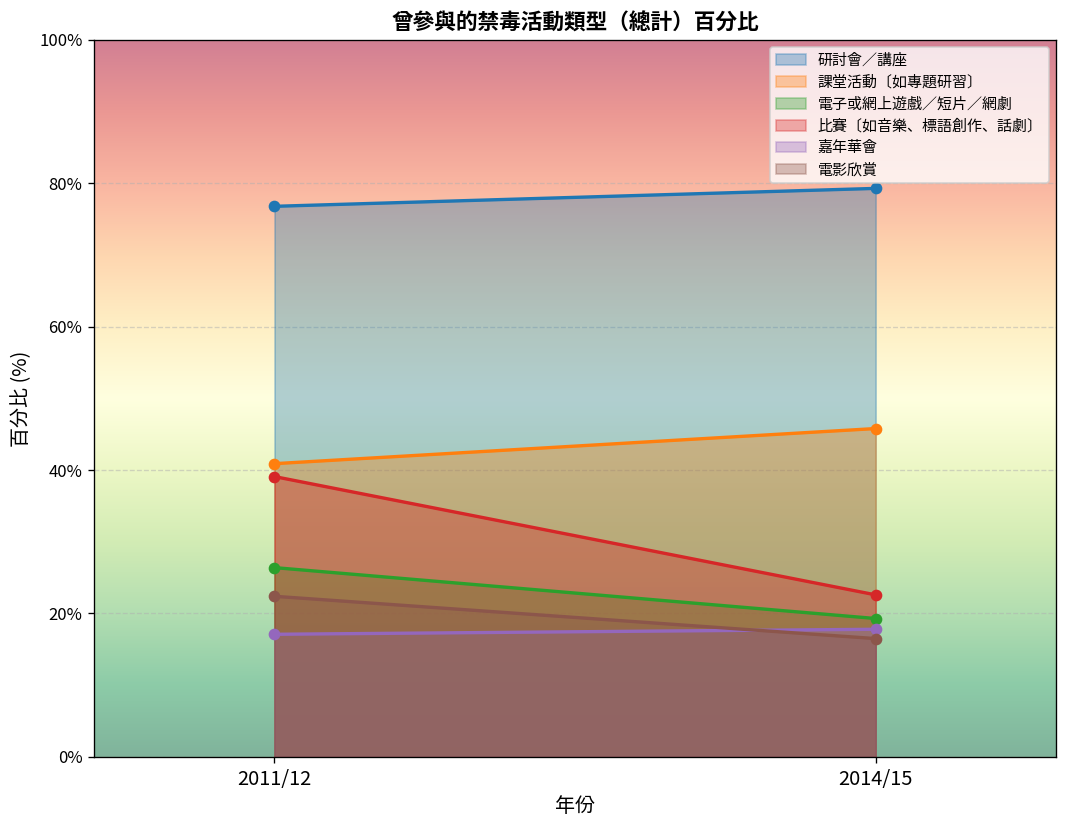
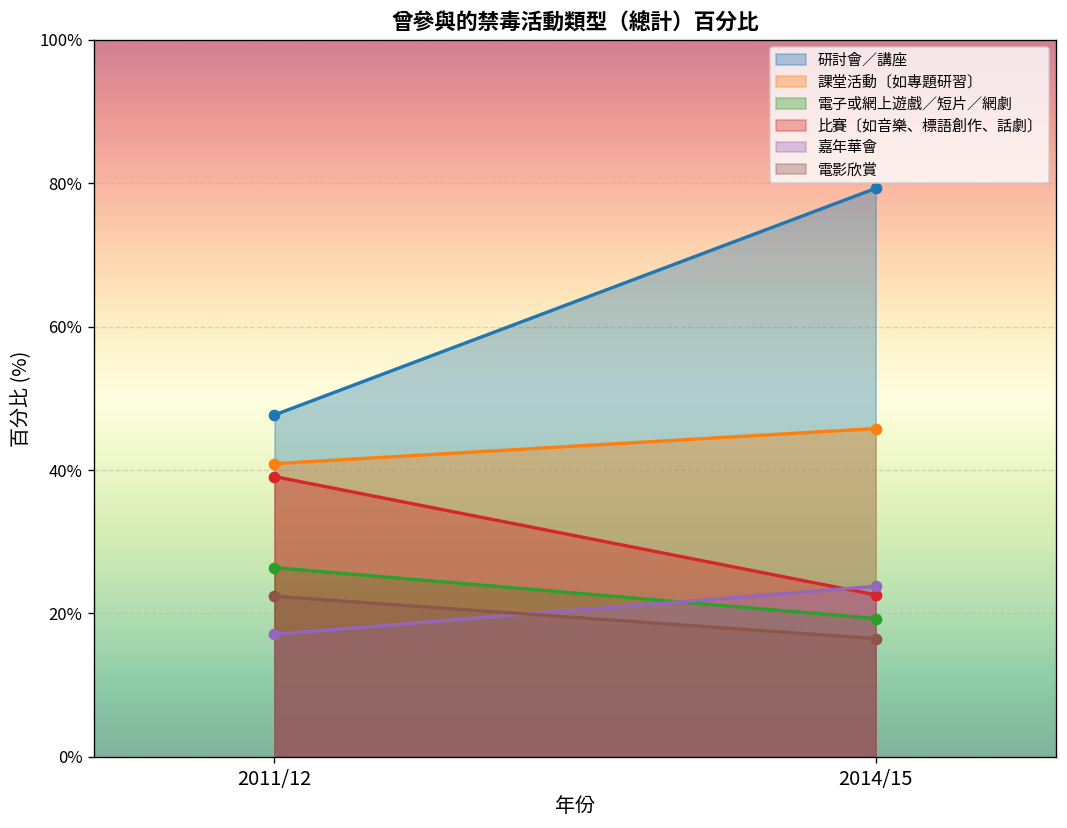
  {
    "研討會／講座": {
-     "2011/12": "77%"
+     "2011/12": "48%"
    },
    "電子或網上遊戲／短片／網劇": {
      "2011/12": "26%",
      "2014/15": "19%"
    },
    "嘉年華會": {
      "2011/12": "17%",
-     "2014/15": "18%"
+     "2014/15": "24%"
    }
  }
